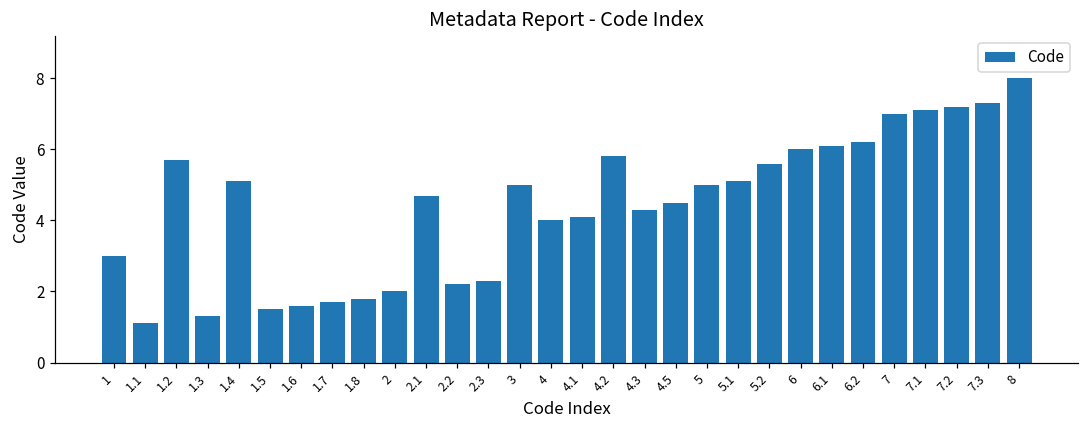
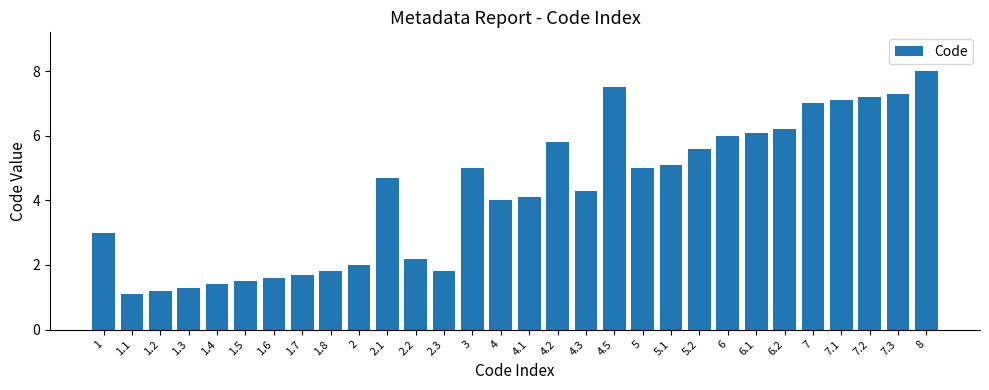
  {
    "1": 3.0,
    "1.1": 1.1,
-   "1.2": 5.7,
+   "1.2": 1.2,
    "1.3": 1.3,
-   "1.4": 5.1,
+   "1.4": 1.4,
    "1.5": 1.5,
    "1.6": 1.6,
    "1.7": 1.7,
    "1.8": 1.8,
    "2": 2.0,
    "2.1": 4.7,
    "2.2": 2.2,
-   "2.3": 2.3,
+   "2.3": 1.8,
    "3": 5.0,
    "4": 4.0,
    "4.1": 4.1,
    "4.2": 5.8,
    "4.3": 4.3,
-   "4.5": 4.5,
+   "4.5": 7.5,
    "5": 5.0,
    "5.1": 5.1,
    "5.2": 5.6,
    "6": 6.0,
    "6.1": 6.1,
    "6.2": 6.2,
    "7": 7.0,
    "7.1": 7.1,
    "7.2": 7.2,
    "7.3": 7.3,
    "8": 8.0
  }
